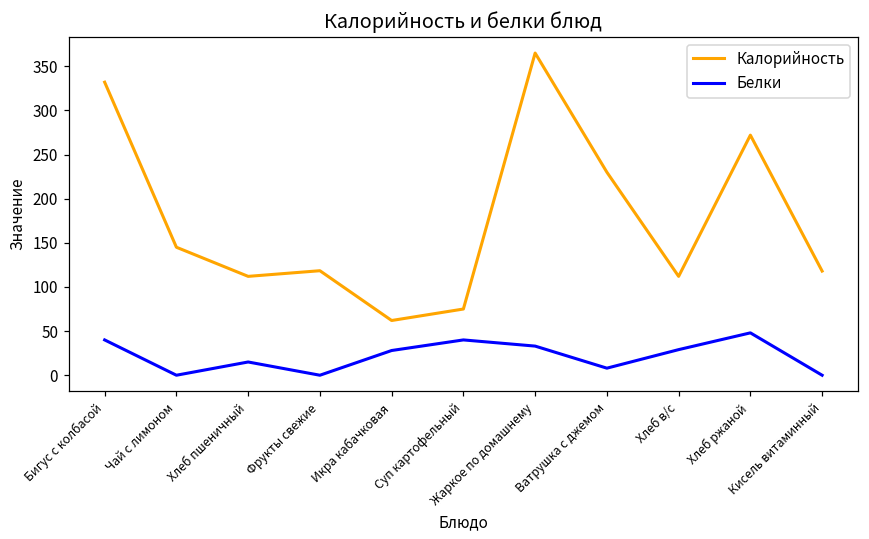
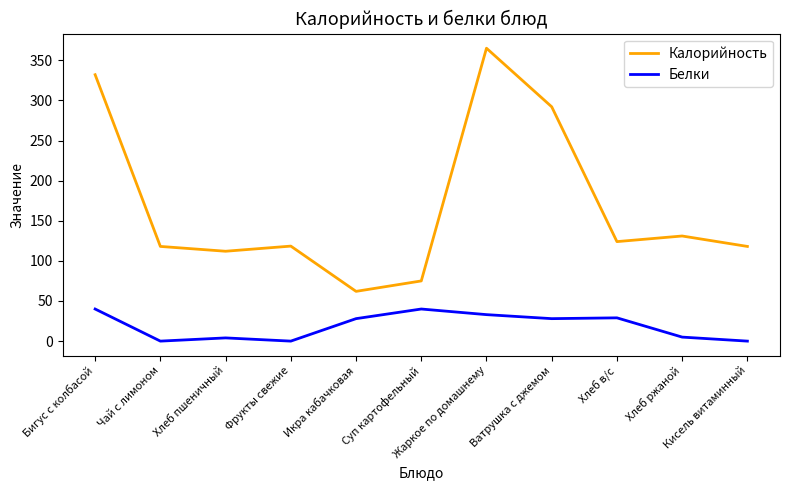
  {
    "Калорийность": {
      "Бигус с колбасой": 330,
-     "Чай с лимоном": 150,
+     "Чай с лимоном": 120,
      "Хлеб пшеничный": 110,
      "Фрукты свежие": 120,
      "Икра кабачковая": 60,
      "Суп картофельный": 80,
      "Жаркое по домашнему": 370,
-     "Ватрушка с джемом": 230,
-     "Хлеб в/с": 110,
-     "Хлеб ржаной": 270,
+     "Ватрушка с джемом": 290,
+     "Хлеб в/с": 120,
+     "Хлеб ржаной": 130,
      "Кисель витаминный": 120
    },
    "Белки": {
      "Бигус с колбасой": 40,
      "Чай с лимоном": 0,
-     "Хлеб пшеничный": 20,
+     "Хлеб пшеничный": 0,
      "Фрукты свежие": 0,
      "Икра кабачковая": 30,
      "Суп картофельный": 40,
      "Жаркое по домашнему": 30,
-     "Ватрушка с джемом": 10,
+     "Ватрушка с джемом": 30,
      "Хлеб в/с": 30,
-     "Хлеб ржаной": 50,
+     "Хлеб ржаной": 10,
      "Кисель витаминный": 0
    }
  }
